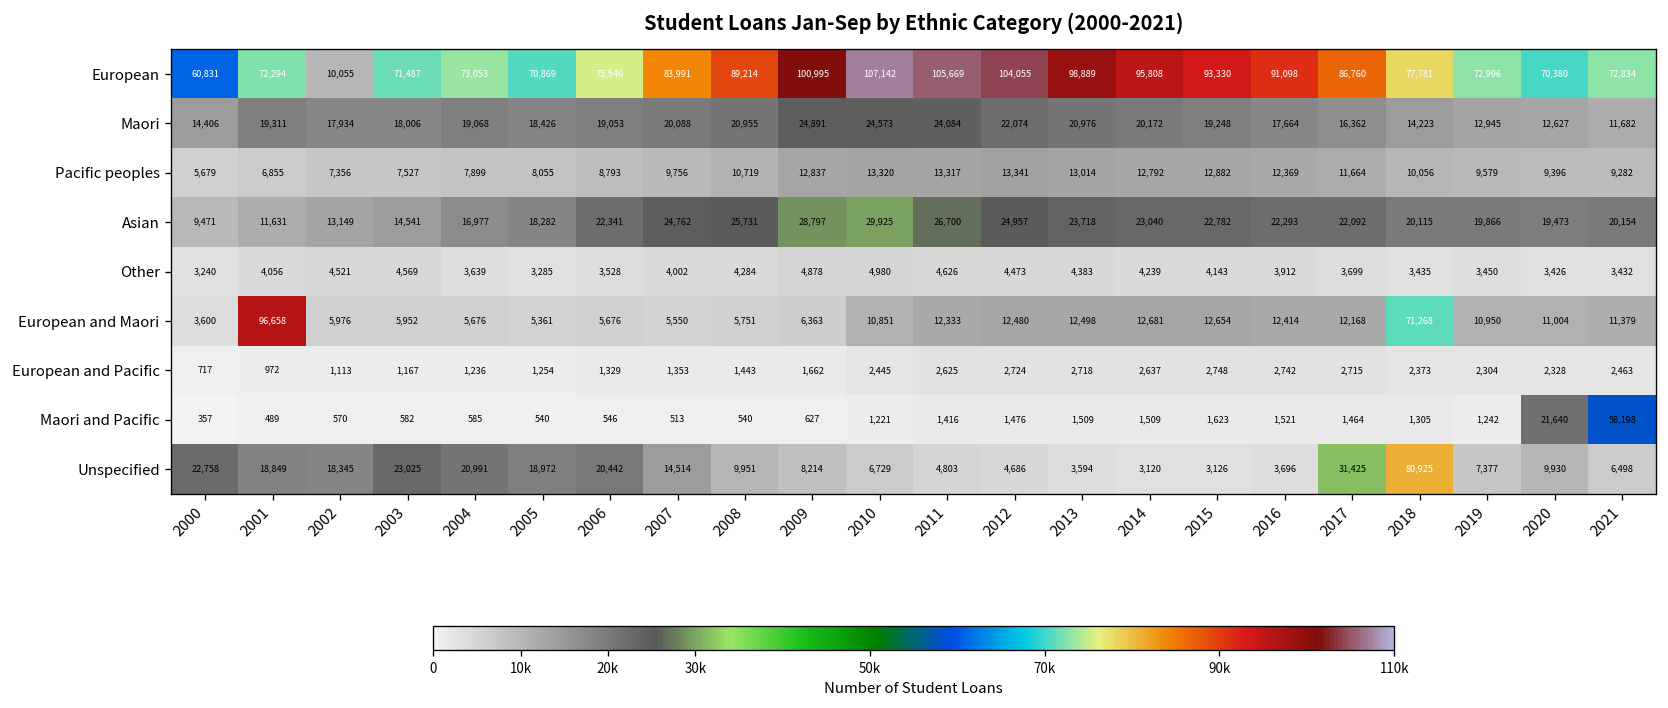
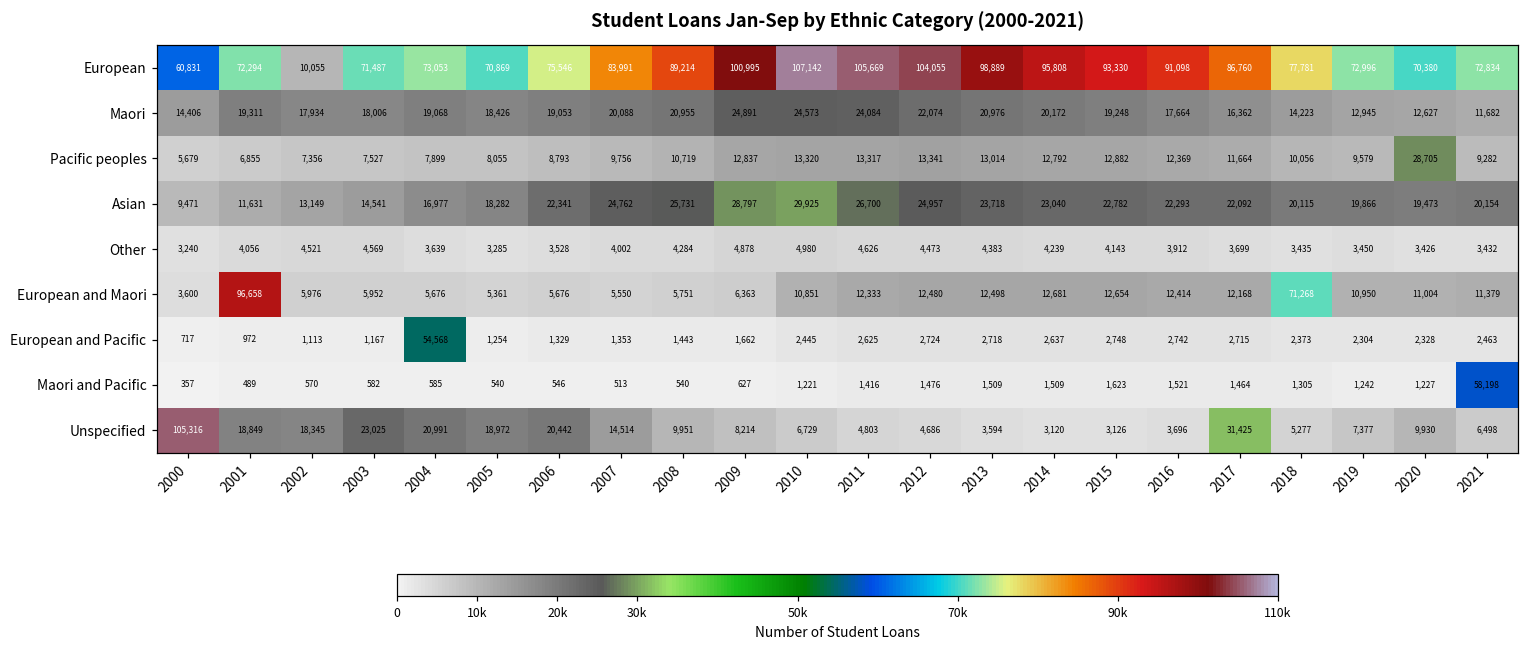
  {
    "European": {
      "2000": "60,831",
      "2001": "72,294",
      "2002": "10,055",
      "2003": "71,487",
      "2004": "73,053",
      "2005": "70,869",
      "2006": "75,546",
      "2007": "83,991",
      "2008": "89,214",
      "2009": "100,995",
      "2010": "107,142",
      "2011": "105,669",
      "2012": "104,055",
      "2013": "98,889",
      "2014": "95,808",
      "2015": "93,330",
      "2016": "91,098",
      "2017": "86,760",
      "2018": "77,781",
      "2019": "72,996",
      "2020": "70,380",
      "2021": "72,834"
    },
    "Maori": {
      "2000": "14,406",
      "2001": "19,311",
      "2002": "17,934",
      "2003": "18,006",
      "2004": "19,068",
      "2005": "18,426",
      "2006": "19,053",
      "2007": "20,088",
      "2008": "20,955",
      "2009": "24,891",
      "2010": "24,573",
      "2011": "24,084",
      "2012": "22,074",
      "2013": "20,976",
      "2014": "20,172",
      "2015": "19,248",
      "2016": "17,664",
      "2017": "16,362",
      "2018": "14,223",
      "2019": "12,945",
      "2020": "12,627",
      "2021": "11,682"
    },
    "Pacific peoples": {
      "2000": "5,679",
      "2001": "6,855",
      "2002": "7,356",
      "2003": "7,527",
      "2004": "7,899",
      "2005": "8,055",
      "2006": "8,793",
      "2007": "9,756",
      "2008": "10,719",
      "2009": "12,837",
      "2010": "13,320",
      "2011": "13,317",
      "2012": "13,341",
      "2013": "13,014",
      "2014": "12,792",
      "2015": "12,882",
      "2016": "12,369",
      "2017": "11,664",
      "2018": "10,056",
      "2019": "9,579",
-     "2020": "9,396",
+     "2020": "28,705",
      "2021": "9,282"
    },
    "Asian": {
      "2000": "9,471",
      "2001": "11,631",
      "2002": "13,149",
      "2003": "14,541",
      "2004": "16,977",
      "2005": "18,282",
      "2006": "22,341",
      "2007": "24,762",
      "2008": "25,731",
      "2009": "28,797",
      "2010": "29,925",
      "2011": "26,700",
      "2012": "24,957",
      "2013": "23,718",
      "2014": "23,040",
      "2015": "22,782",
      "2016": "22,293",
      "2017": "22,092",
      "2018": "20,115",
      "2019": "19,866",
      "2020": "19,473",
      "2021": "20,154"
    },
    "Other": {
      "2000": "3,240",
      "2001": "4,056",
      "2002": "4,521",
      "2003": "4,569",
      "2004": "3,639",
      "2005": "3,285",
      "2006": "3,528",
      "2007": "4,002",
      "2008": "4,284",
      "2009": "4,878",
      "2010": "4,980",
      "2011": "4,626",
      "2012": "4,473",
      "2013": "4,383",
      "2014": "4,239",
      "2015": "4,143",
      "2016": "3,912",
      "2017": "3,699",
      "2018": "3,435",
      "2019": "3,450",
      "2020": "3,426",
      "2021": "3,432"
    },
    "European and Maori": {
      "2000": "3,600",
      "2001": "96,658",
      "2002": "5,976",
      "2003": "5,952",
      "2004": "5,676",
      "2005": "5,361",
      "2006": "5,676",
      "2007": "5,550",
      "2008": "5,751",
      "2009": "6,363",
      "2010": "10,851",
      "2011": "12,333",
      "2012": "12,480",
      "2013": "12,498",
      "2014": "12,681",
      "2015": "12,654",
      "2016": "12,414",
      "2017": "12,168",
      "2018": "71,268",
      "2019": "10,950",
      "2020": "11,004",
      "2021": "11,379"
    },
    "European and Pacific": {
      "2000": "717",
      "2001": "972",
      "2002": "1,113",
      "2003": "1,167",
-     "2004": "1,236",
+     "2004": "54,568",
      "2005": "1,254",
      "2006": "1,329",
      "2007": "1,353",
      "2008": "1,443",
      "2009": "1,662",
      "2010": "2,445",
      "2011": "2,625",
      "2012": "2,724",
      "2013": "2,718",
      "2014": "2,637",
      "2015": "2,748",
      "2016": "2,742",
      "2017": "2,715",
      "2018": "2,373",
      "2019": "2,304",
      "2020": "2,328",
      "2021": "2,463"
    },
    "Maori and Pacific": {
      "2000": "357",
      "2001": "489",
      "2002": "570",
      "2003": "582",
      "2004": "585",
      "2005": "540",
      "2006": "546",
      "2007": "513",
      "2008": "540",
      "2009": "627",
      "2010": "1,221",
      "2011": "1,416",
      "2012": "1,476",
      "2013": "1,509",
      "2014": "1,509",
      "2015": "1,623",
      "2016": "1,521",
      "2017": "1,464",
      "2018": "1,305",
      "2019": "1,242",
-     "2020": "21,640",
+     "2020": "1,227",
      "2021": "58,198"
    },
    "Unspecified": {
-     "2000": "22,758",
+     "2000": "105,316",
      "2001": "18,849",
      "2002": "18,345",
      "2003": "23,025",
      "2004": "20,991",
      "2005": "18,972",
      "2006": "20,442",
      "2007": "14,514",
      "2008": "9,951",
      "2009": "8,214",
      "2010": "6,729",
      "2011": "4,803",
      "2012": "4,686",
      "2013": "3,594",
      "2014": "3,120",
      "2015": "3,126",
      "2016": "3,696",
      "2017": "31,425",
-     "2018": "80,925",
+     "2018": "5,277",
      "2019": "7,377",
      "2020": "9,930",
      "2021": "6,498"
    }
  }
